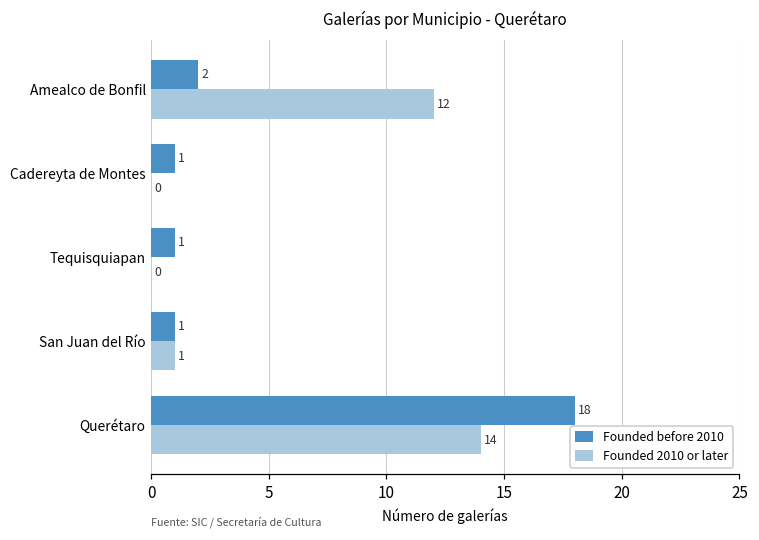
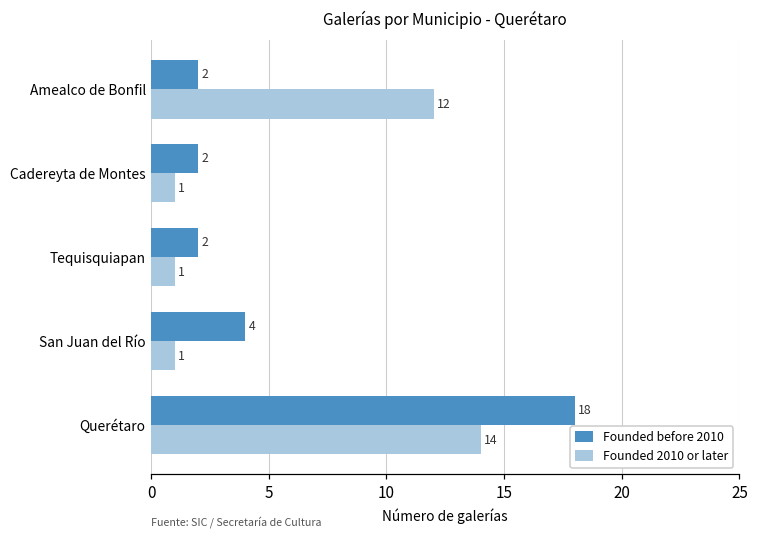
  {
    "Founded before 2010": {
      "Amealco de Bonfil": 2,
-     "Cadereyta de Montes": 1,
-     "Tequisquiapan": 1,
-     "San Juan del Río": 1,
+     "Cadereyta de Montes": 2,
+     "Tequisquiapan": 2,
+     "San Juan del Río": 4,
      "Querétaro": 18
    },
    "Founded 2010 or later": {
      "Amealco de Bonfil": 12,
-     "Cadereyta de Montes": 0,
-     "Tequisquiapan": 0,
+     "Cadereyta de Montes": 1,
+     "Tequisquiapan": 1,
      "San Juan del Río": 1,
      "Querétaro": 14
    }
  }
